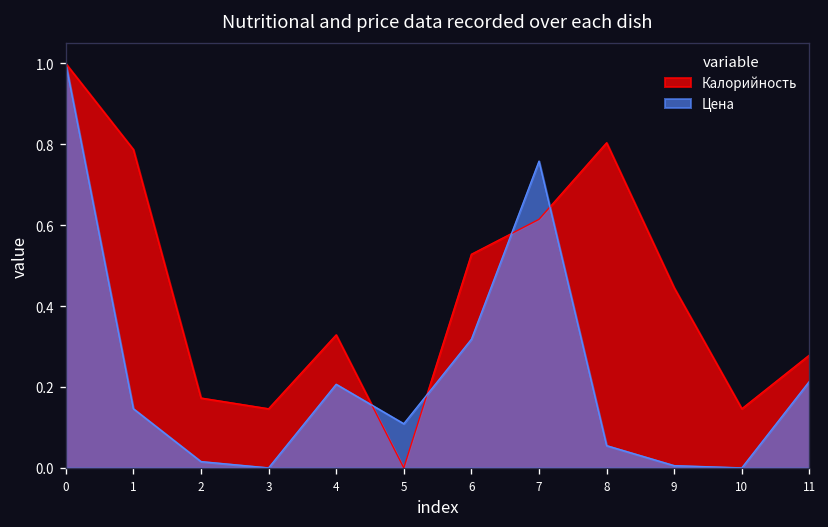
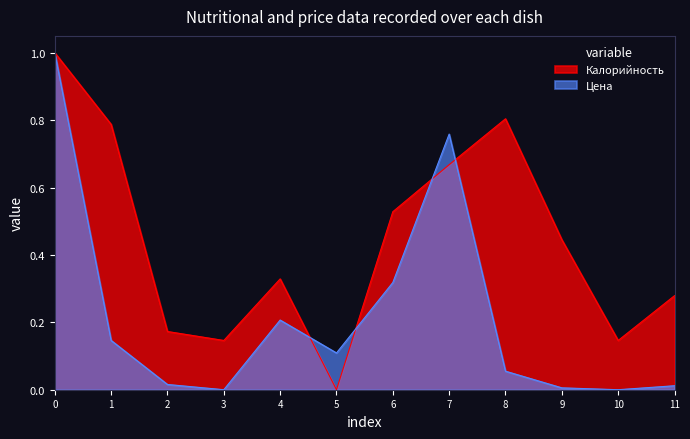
  {
    "Калорийность": {
      "1": 0.79,
      "2": 0.17,
      "3": 0.15,
      "4": 0.33,
      "5": 0.00,
      "6": 0.53,
-     "7": 0.61,
+     "7": 0.67,
      "8": 0.80,
      "9": 0.45,
      "10": 0.15,
      "11": 0.28
    },
    "Цена": {
      "1": 0.15,
      "2": 0.02,
      "3": 0.00,
      "4": 0.21,
      "5": 0.11,
      "6": 0.32,
      "7": 0.76,
      "8": 0.06,
      "9": 0.01,
      "10": 0.00,
-     "11": 0.21
+     "11": 0.01
    }
  }
